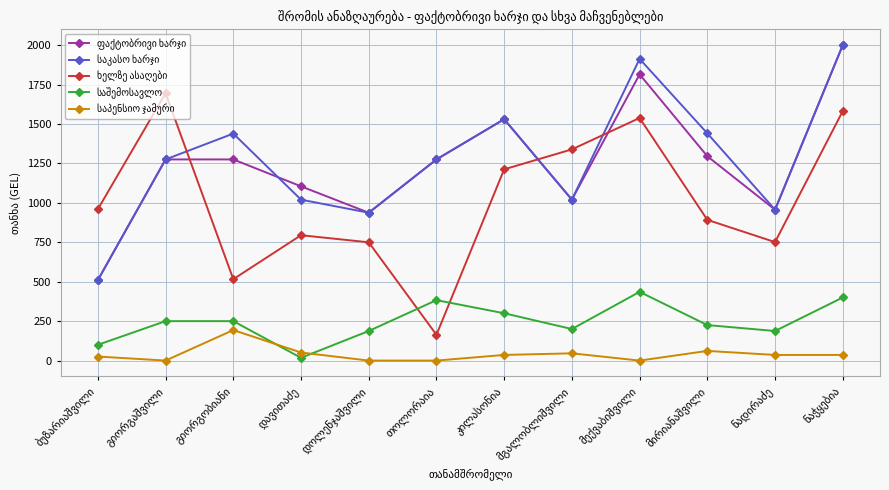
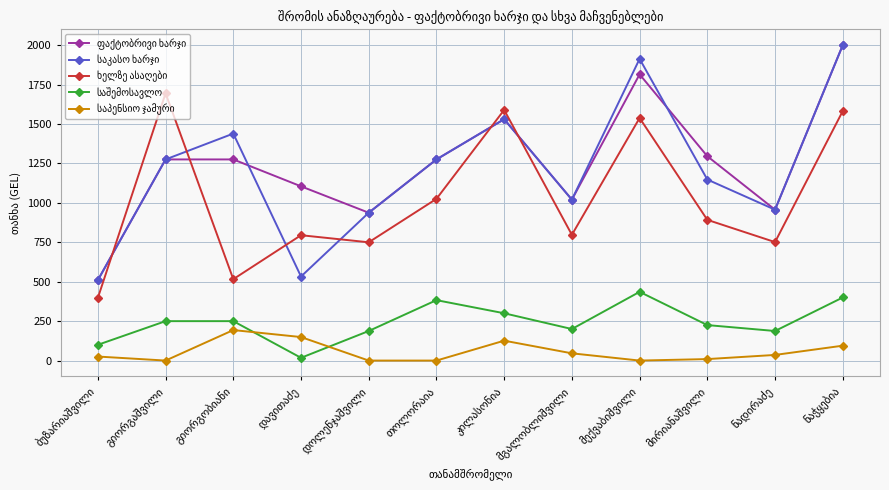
  {
    "ფაქტობრივი ხარჯი": {
      "გიორგობიანი": 1280,
      "დავითაძე": 1100,
      "მექვაბიშვილი": 1820,
      "მირიანაშვილი": 1300
    },
    "საკასო ხარჯი": {
      "გიორგობიანი": 1440,
-     "დავითაძე": 1020,
+     "დავითაძე": 530,
      "მექვაბიშვილი": 1910,
-     "მირიანაშვილი": 1440
+     "მირიანაშვილი": 1150
    },
    "ხელზე ასაღები": {
-     "ბუზარიაშვილი": 960,
+     "ბუზარიაშვილი": 400,
      "გიორგობიანი": 520,
      "დავითაძე": 790,
      "დოლენჯაშვილი": 750,
-     "თოლორაია": 160,
-     "კილასონია": 1210,
-     "მგალობლიშვილი": 1340,
+     "თოლორაია": 1030,
+     "კილასონია": 1590,
+     "მგალობლიშვილი": 800,
      "მექვაბიშვილი": 1540,
      "მირიანაშვილი": 890,
      "ნადირაძე": 750,
      "ნაჭყებია": 1580
    },
    "საშემოსავლო": {
      "ბუზარიაშვილი": 100,
      "გიორგაშვილი": 250,
      "გიორგობიანი": 250,
      "დავითაძე": 20,
      "დოლენჯაშვილი": 190,
      "თოლორაია": 380,
      "კილასონია": 300,
      "მგალობლიშვილი": 200,
      "მექვაბიშვილი": 440,
      "მირიანაშვილი": 230,
      "ნადირაძე": 190,
      "ნაჭყებია": 400
    },
    "საპენსიო ჯამური": {
      "ბუზარიაშვილი": 30,
      "გიორგაშვილი": 0,
      "გიორგობიანი": 190,
-     "დავითაძე": 50,
+     "დავითაძე": 150,
      "დოლენჯაშვილი": 0,
      "თოლორაია": 0,
-     "კილასონია": 40,
+     "კილასონია": 130,
      "მგალობლიშვილი": 50,
      "მექვაბიშვილი": 0,
-     "მირიანაშვილი": 60,
+     "მირიანაშვილი": 10,
      "ნადირაძე": 40,
-     "ნაჭყებია": 40
+     "ნაჭყებია": 90
    }
  }
